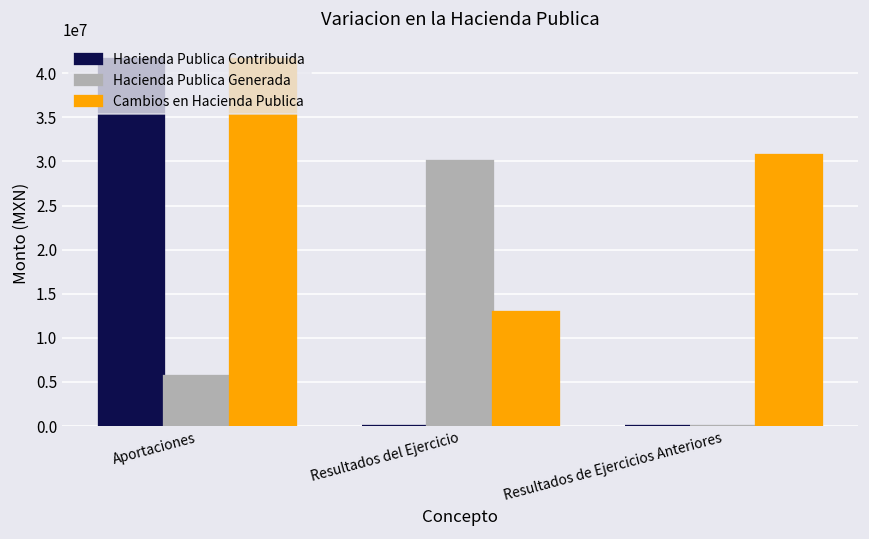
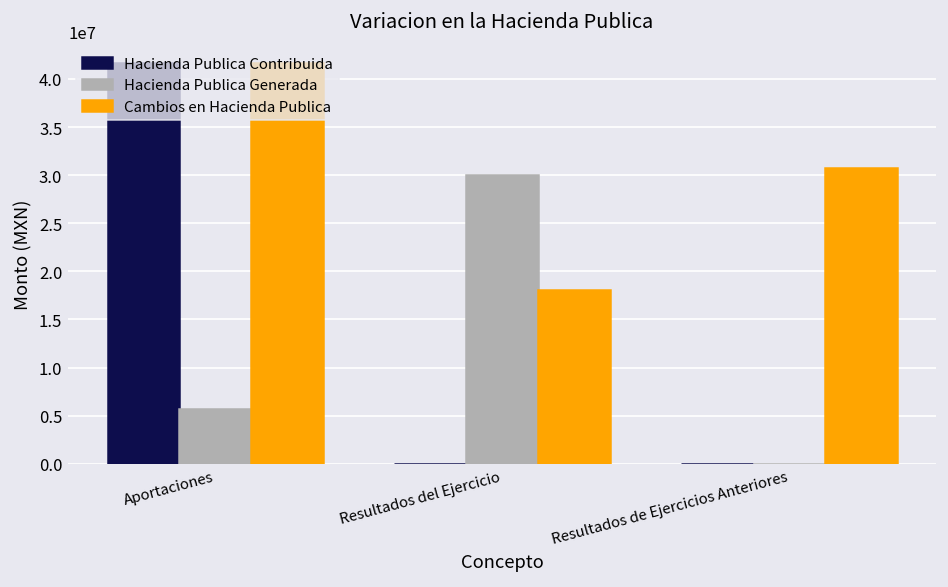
  {
    "Hacienda Publica Contribuida": {
      "Resultados del Ejercicio": 0,
      "Resultados de Ejercicios Anteriores": 0
    },
    "Hacienda Publica Generada": {
      "Aportaciones": 6000000,
      "Resultados del Ejercicio": 30000000,
      "Resultados de Ejercicios Anteriores": 0
    },
    "Cambios en Hacienda Publica": {
-     "Resultados del Ejercicio": 13000000,
+     "Resultados del Ejercicio": 18000000,
      "Resultados de Ejercicios Anteriores": 31000000
    }
  }
